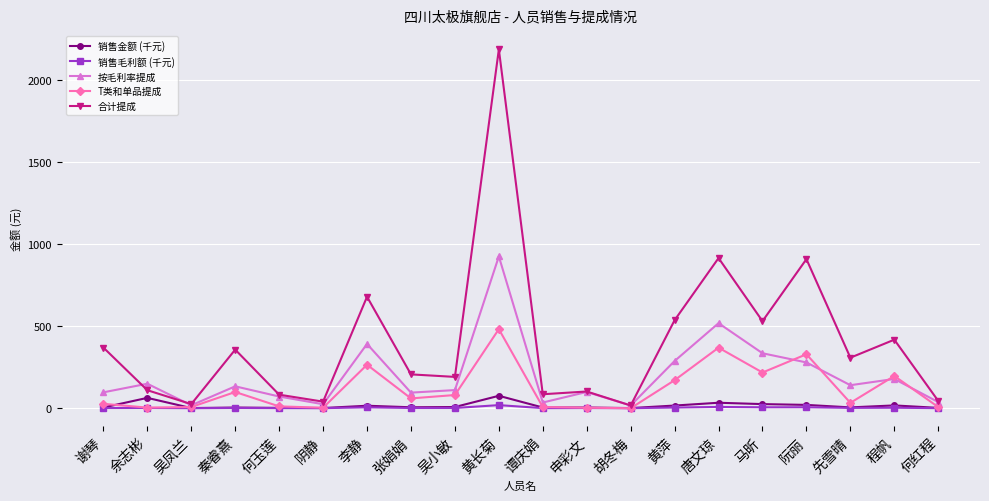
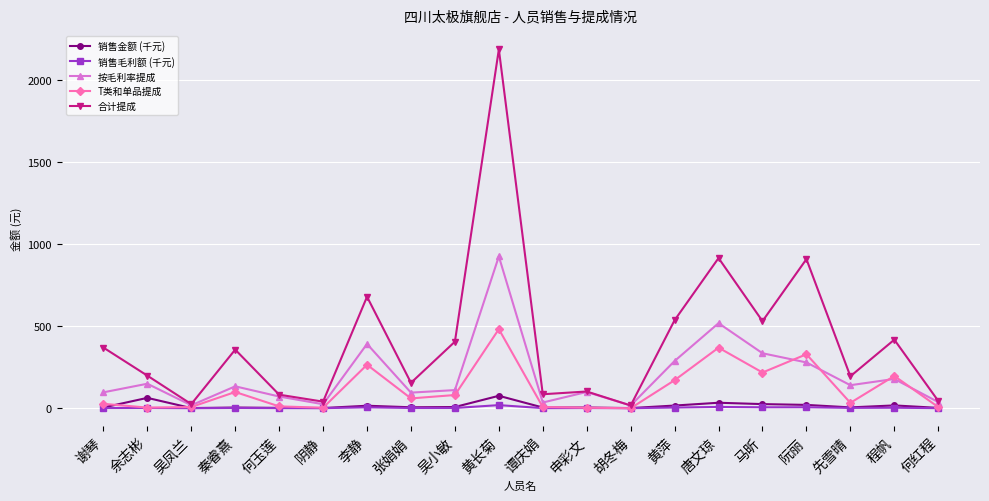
  {
    "销售金额 (千元)": {
      "余志彬": 60,
      "黄长菊": 80,
      "唐文琼": 30,
      "马昕": 30
    },
    "销售毛利额 (千元)": {
      "黄长菊": 20,
      "唐文琼": 10,
      "马昕": 10
    },
    "合计提成": {
      "谢琴": 370,
-     "余志彬": 110,
+     "余志彬": 200,
      "秦睿熹": 360,
      "阴静": 40,
      "李静": 680,
-     "张娟娟": 210,
-     "吴小敏": 190,
+     "张娟娟": 150,
+     "吴小敏": 410,
      "黄长菊": 2190,
      "谭庆娟": 90,
      "黄萍": 540,
      "唐文琼": 920,
      "马昕": 530,
      "阮丽": 910,
-     "先雪晴": 310,
+     "先雪晴": 190,
      "程帆": 420
    }
  }
